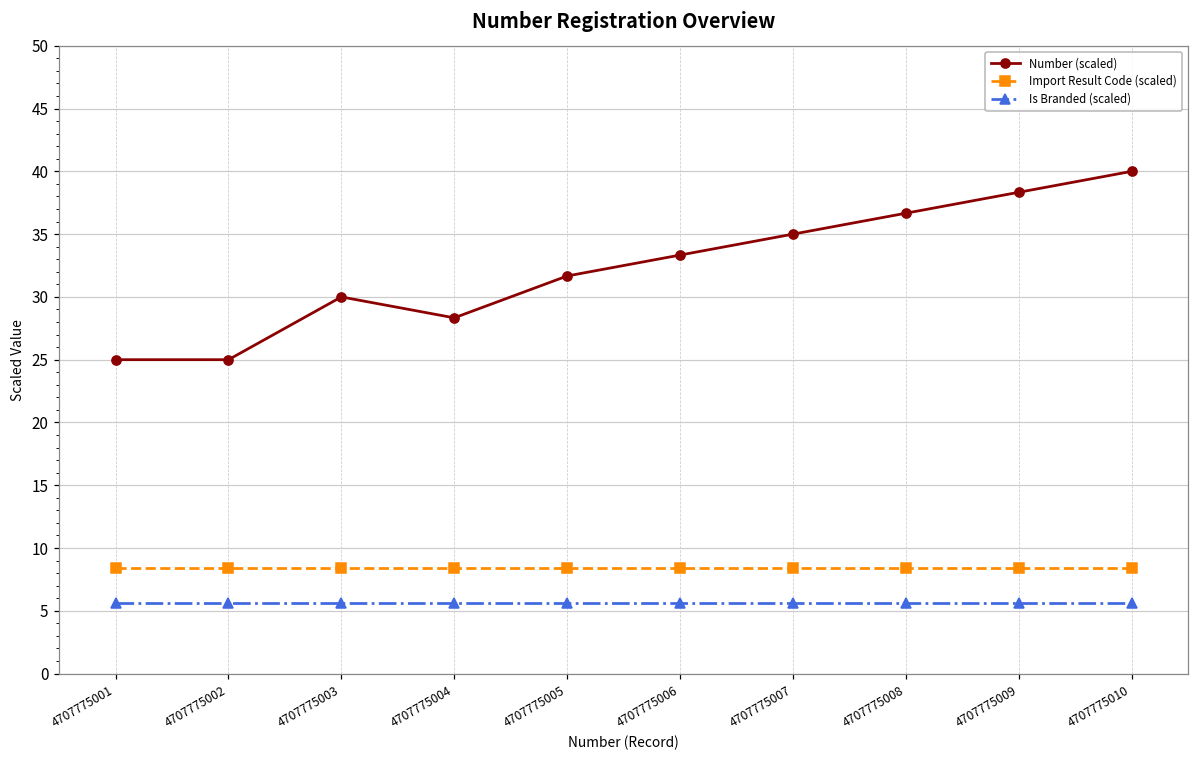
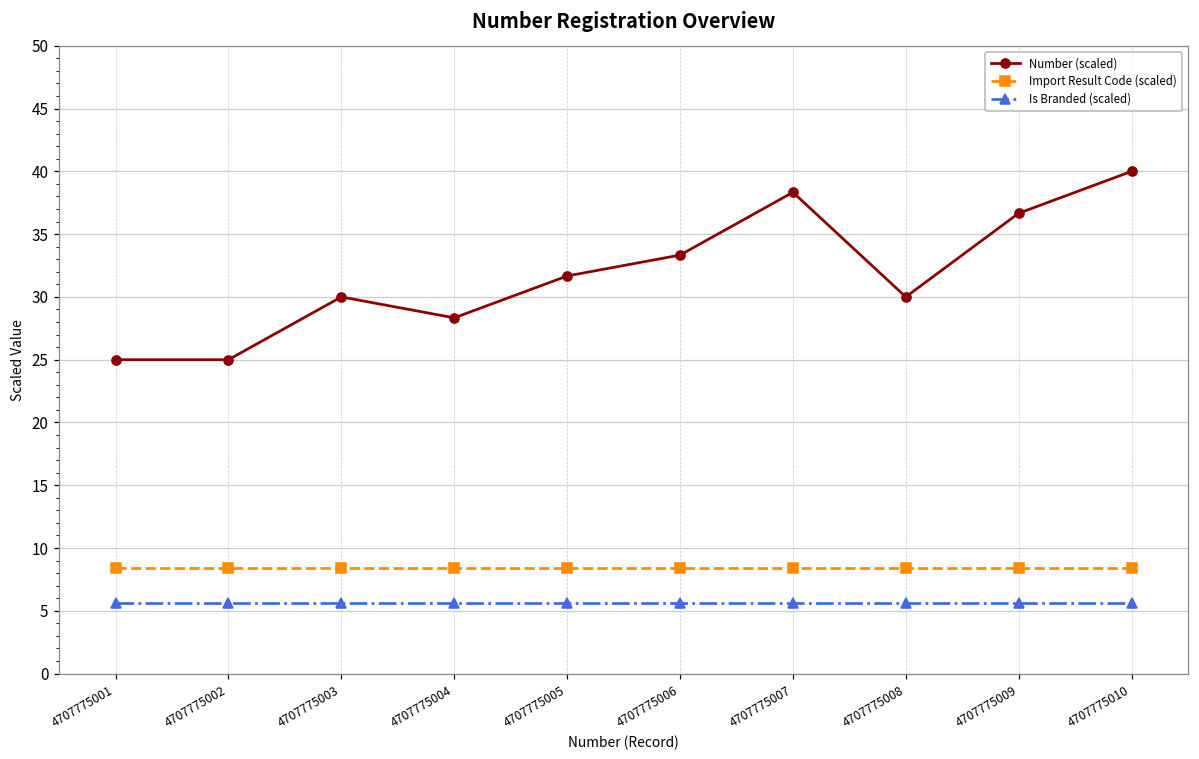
  {
    "Number (scaled)": {
      "4707775001": 25.0,
      "4707775002": 25.0,
      "4707775003": 30.0,
      "4707775004": 28.3,
      "4707775005": 31.7,
      "4707775006": 33.3,
-     "4707775007": 35.0,
-     "4707775008": 36.7,
-     "4707775009": 38.3,
+     "4707775007": 38.3,
+     "4707775008": 30.0,
+     "4707775009": 36.7,
      "4707775010": 40.0
    },
    "Import Result Code (scaled)": {
      "4707775001": 8.4,
      "4707775002": 8.4,
      "4707775003": 8.4,
      "4707775004": 8.4,
      "4707775005": 8.4,
      "4707775006": 8.4,
      "4707775007": 8.4,
      "4707775008": 8.4,
      "4707775009": 8.4,
      "4707775010": 8.4
    },
    "Is Branded (scaled)": {
      "4707775001": 5.6,
      "4707775002": 5.6,
      "4707775003": 5.6,
      "4707775004": 5.6,
      "4707775005": 5.6,
      "4707775006": 5.6,
      "4707775007": 5.6,
      "4707775008": 5.6,
      "4707775009": 5.6,
      "4707775010": 5.6
    }
  }
